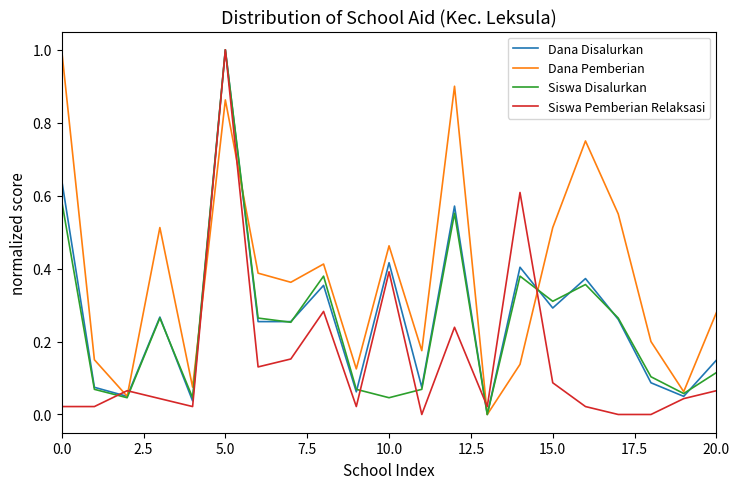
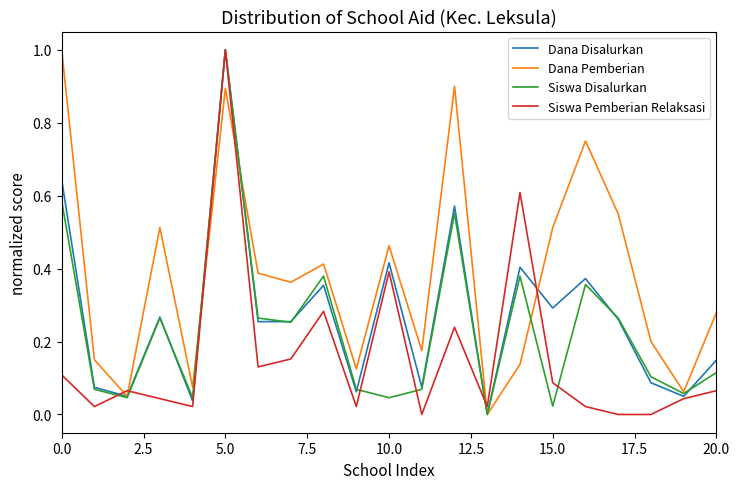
  {
    "Dana Disalurkan": {
      "0.0": 0.64,
      "10.0": 0.42,
      "15.0": 0.29,
      "20.0": 0.15
    },
    "Dana Pemberian": {
      "0.0": 1.00,
-     "5.0": 0.86,
+     "5.0": 0.89,
      "10.0": 0.46,
      "15.0": 0.51,
      "20.0": 0.28
    },
    "Siswa Disalurkan": {
      "0.0": 0.59,
      "10.0": 0.05,
-     "15.0": 0.31,
+     "15.0": 0.02,
      "20.0": 0.11
    },
    "Siswa Pemberian Relaksasi": {
-     "0.0": 0.02,
+     "0.0": 0.11,
      "10.0": 0.39,
      "15.0": 0.09,
      "20.0": 0.07
    }
  }
